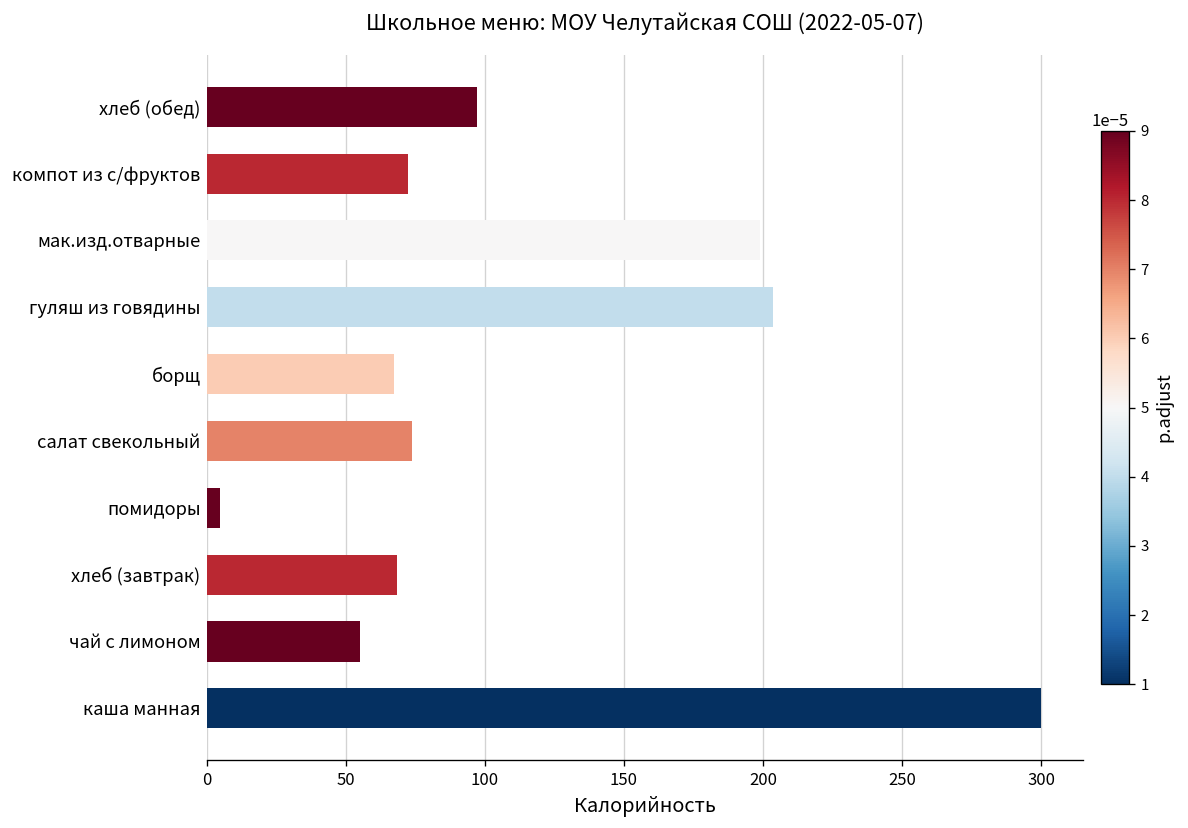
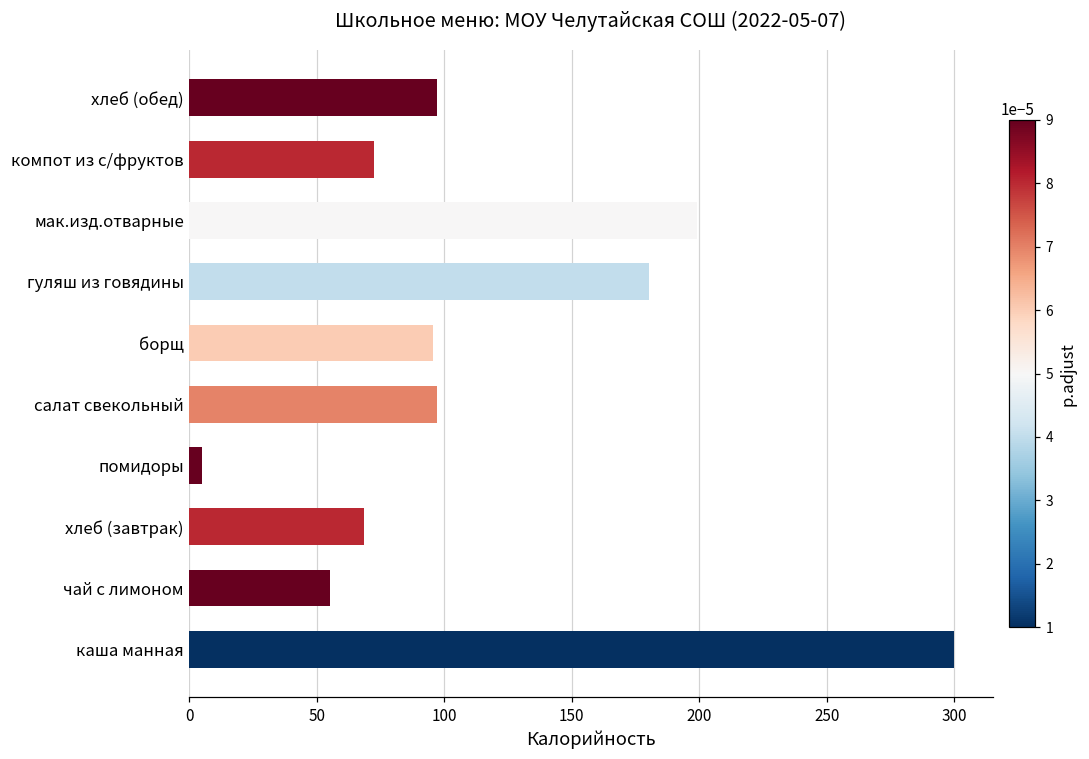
  {
    "хлеб (обед)": 97,
    "компот из с/фруктов": 72,
    "мак.изд.отварные": 199,
-   "гуляш из говядины": 204,
-   "борщ": 67,
-   "салат свекольный": 74,
+   "гуляш из говядины": 180,
+   "борщ": 96,
+   "салат свекольный": 97,
    "помидоры": 5,
    "хлеб (завтрак)": 69,
    "чай с лимоном": 55,
    "каша манная": 300
  }
